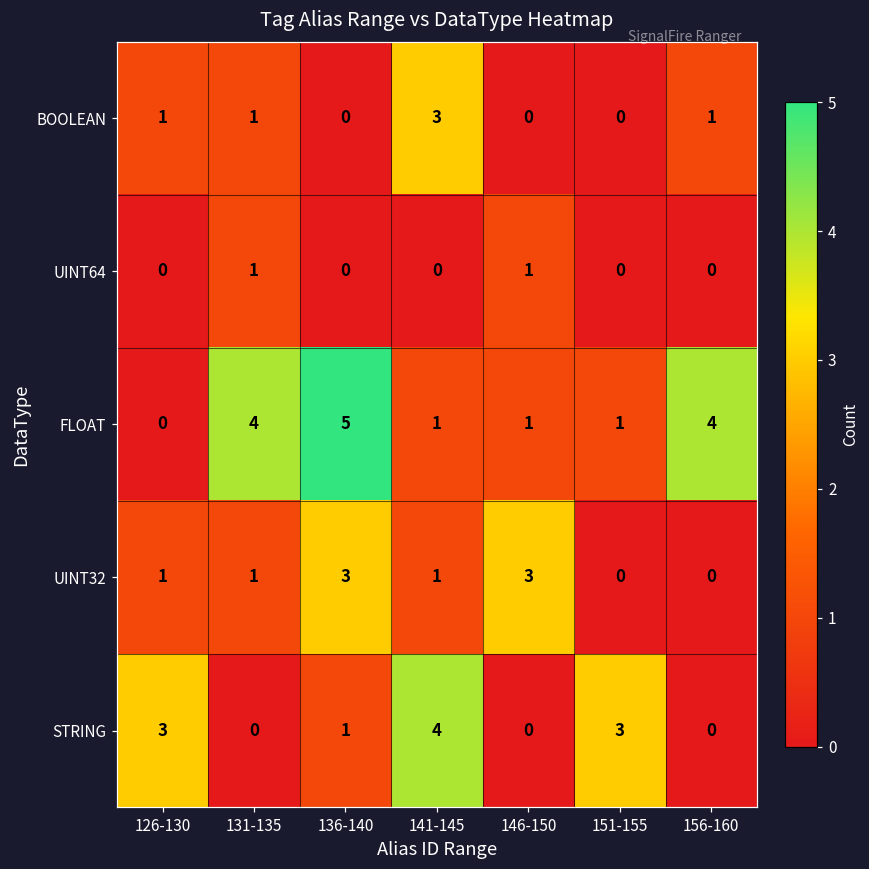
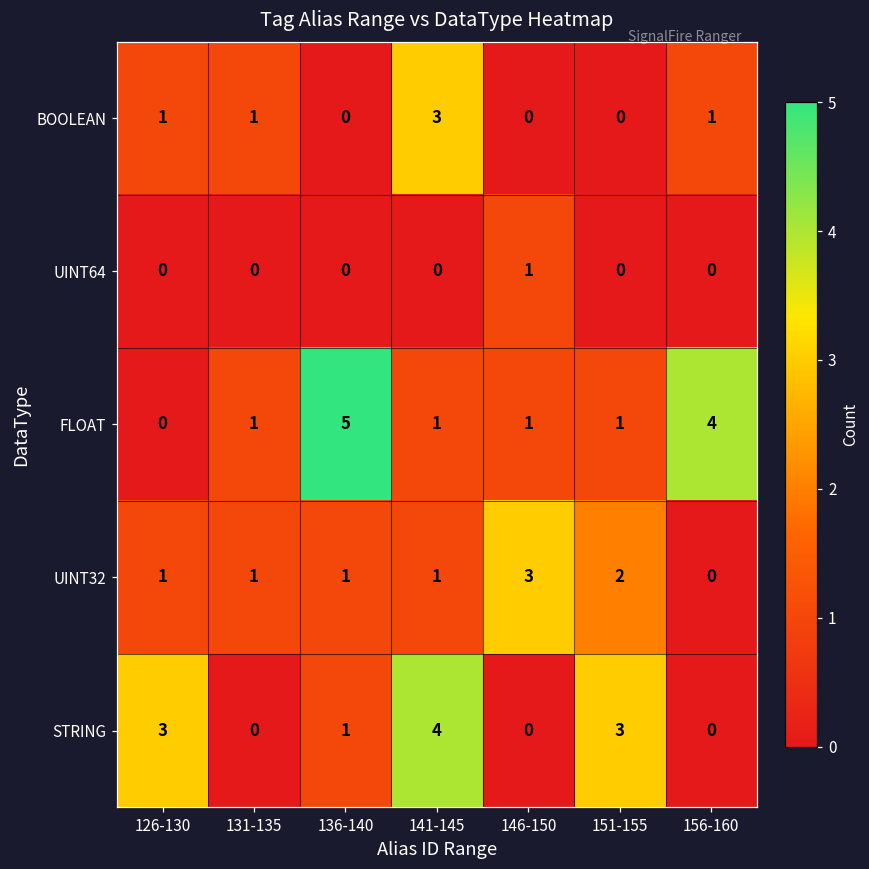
  {
    "BOOLEAN": {
      "126-130": 1,
      "131-135": 1,
      "136-140": 0,
      "141-145": 3,
      "146-150": 0,
      "151-155": 0,
      "156-160": 1
    },
    "UINT64": {
      "126-130": 0,
-     "131-135": 1,
+     "131-135": 0,
      "136-140": 0,
      "141-145": 0,
      "146-150": 1,
      "151-155": 0,
      "156-160": 0
    },
    "FLOAT": {
      "126-130": 0,
-     "131-135": 4,
+     "131-135": 1,
      "136-140": 5,
      "141-145": 1,
      "146-150": 1,
      "151-155": 1,
      "156-160": 4
    },
    "UINT32": {
      "126-130": 1,
      "131-135": 1,
-     "136-140": 3,
+     "136-140": 1,
      "141-145": 1,
      "146-150": 3,
-     "151-155": 0,
+     "151-155": 2,
      "156-160": 0
    },
    "STRING": {
      "126-130": 3,
      "131-135": 0,
      "136-140": 1,
      "141-145": 4,
      "146-150": 0,
      "151-155": 3,
      "156-160": 0
    }
  }
